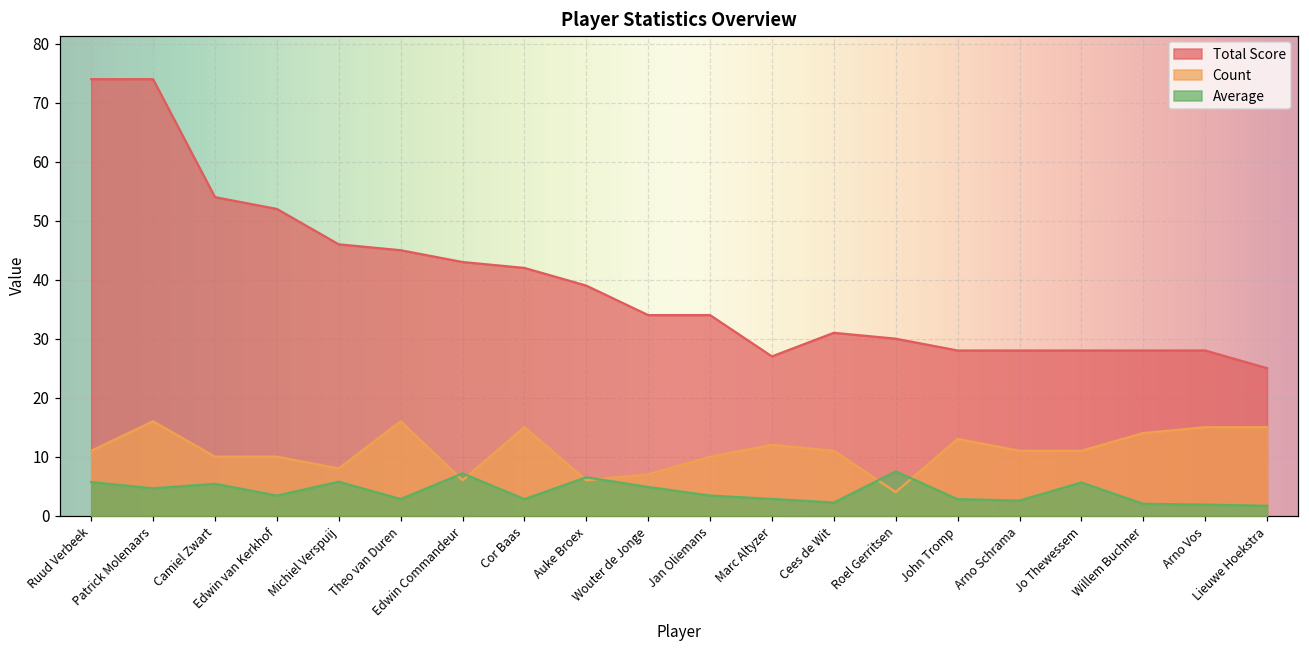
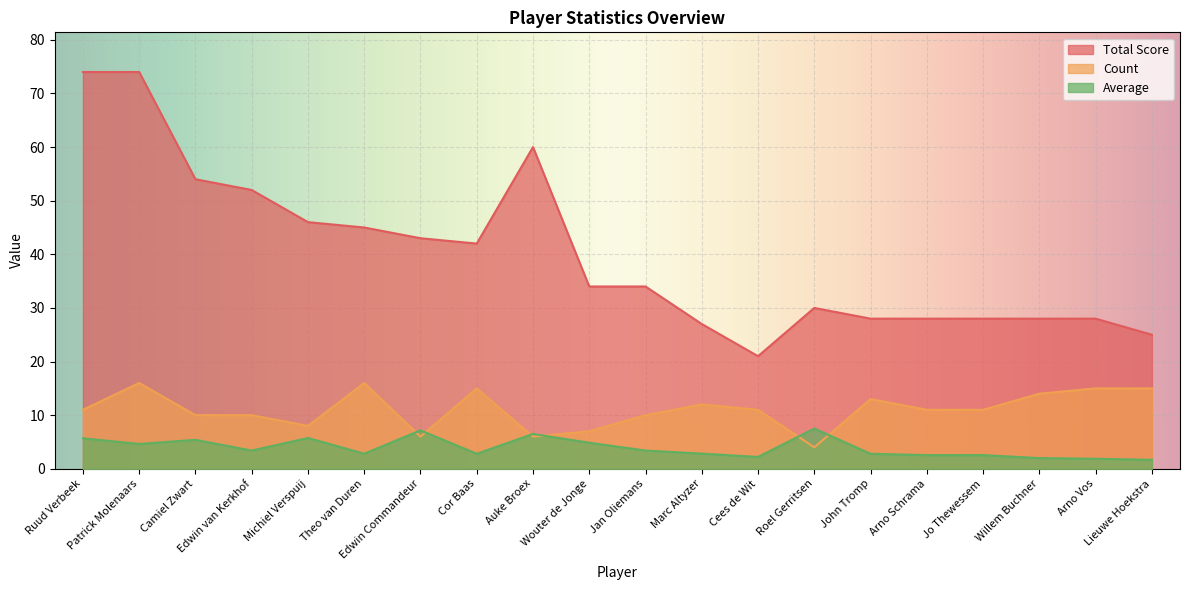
  {
    "Total Score": {
      "Ruud Verbeek": 74,
      "Patrick Molenaars": 74,
      "Camiel Zwart": 54,
      "Edwin van Kerkhof": 52,
      "Michiel Verspuij": 46,
      "Theo van Duren": 45,
      "Edwin Commandeur": 43,
      "Cor Baas": 42,
-     "Auke Broex": 39,
+     "Auke Broex": 60,
      "Wouter de Jonge": 34,
      "Jan Oliemans": 34,
      "Marc Altyzer": 27,
-     "Cees de Wit": 31,
+     "Cees de Wit": 21,
      "Roel Gerritsen": 30,
      "John Tromp": 28,
      "Arno Schrama": 28,
      "Jo Thewessem": 28,
      "Willem Buchner": 28,
      "Arno Vos": 28,
      "Lieuwe Hoekstra": 25
    },
    "Count": {
      "Ruud Verbeek": 11,
      "Patrick Molenaars": 16,
      "Camiel Zwart": 10,
      "Edwin van Kerkhof": 10,
      "Michiel Verspuij": 8,
      "Theo van Duren": 16,
      "Edwin Commandeur": 6,
      "Cor Baas": 15,
      "Auke Broex": 6,
      "Wouter de Jonge": 7,
      "Jan Oliemans": 10,
      "Marc Altyzer": 12,
      "Cees de Wit": 11,
      "Roel Gerritsen": 4,
      "John Tromp": 13,
      "Arno Schrama": 11,
      "Jo Thewessem": 11,
      "Willem Buchner": 14,
      "Arno Vos": 15,
      "Lieuwe Hoekstra": 15
    },
    "Average": {
      "Ruud Verbeek": 6,
      "Patrick Molenaars": 5,
      "Camiel Zwart": 5,
      "Edwin van Kerkhof": 3,
      "Michiel Verspuij": 6,
      "Theo van Duren": 3,
      "Edwin Commandeur": 7,
      "Cor Baas": 3,
      "Auke Broex": 7,
      "Wouter de Jonge": 5,
      "Jan Oliemans": 3,
      "Marc Altyzer": 3,
      "Cees de Wit": 2,
      "Roel Gerritsen": 8,
      "John Tromp": 3,
      "Arno Schrama": 3,
-     "Jo Thewessem": 6,
+     "Jo Thewessem": 3,
      "Willem Buchner": 2,
      "Arno Vos": 2,
      "Lieuwe Hoekstra": 2
    }
  }
